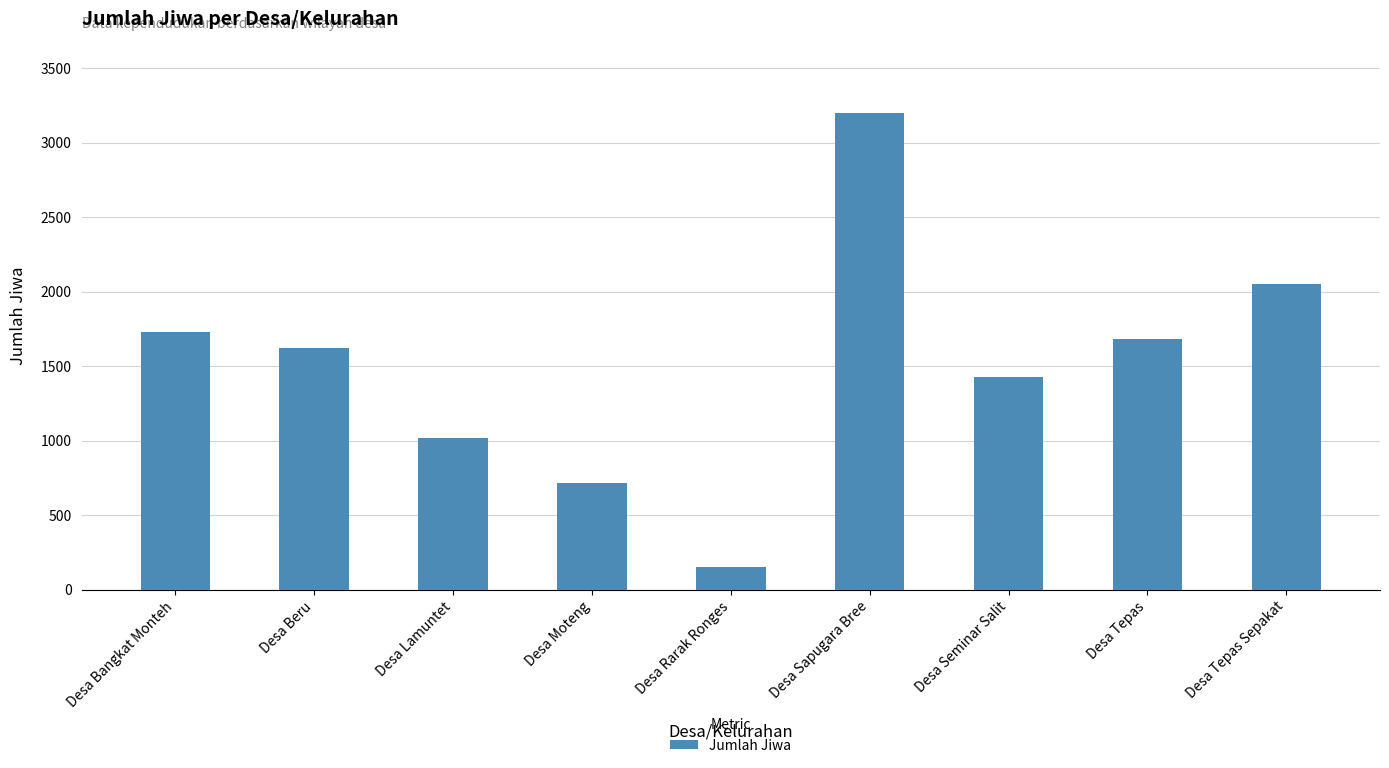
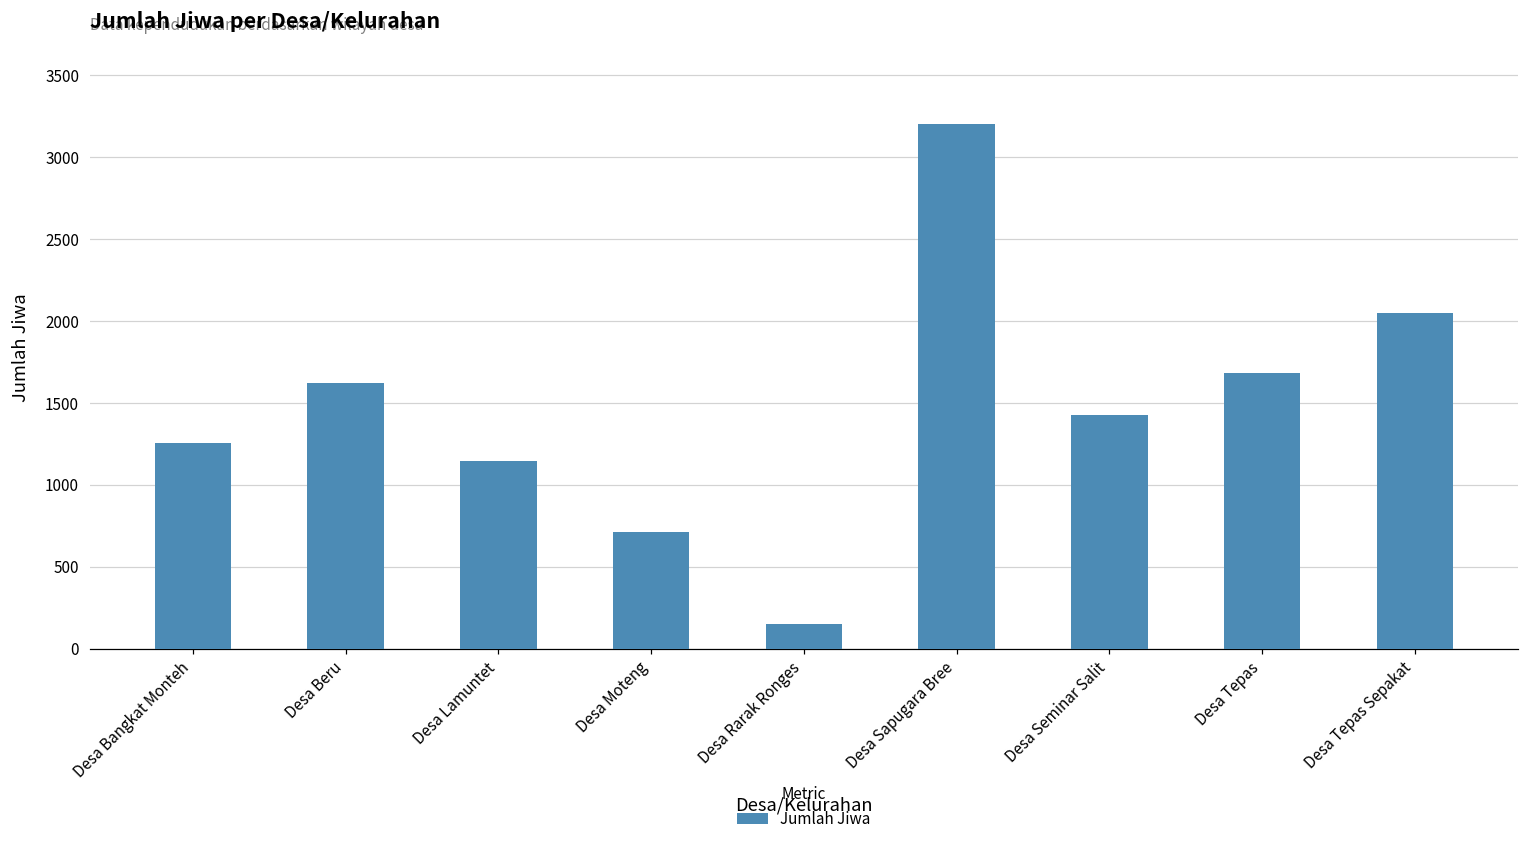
  {
-   "Desa Bangkat Monteh": 1730,
+   "Desa Bangkat Monteh": 1260,
    "Desa Beru": 1620,
-   "Desa Lamuntet": 1020,
+   "Desa Lamuntet": 1150,
    "Desa Moteng": 710,
    "Desa Rarak Ronges": 150,
    "Desa Sapugara Bree": 3200,
    "Desa Seminar Salit": 1430,
    "Desa Tepas": 1680,
    "Desa Tepas Sepakat": 2050
  }
